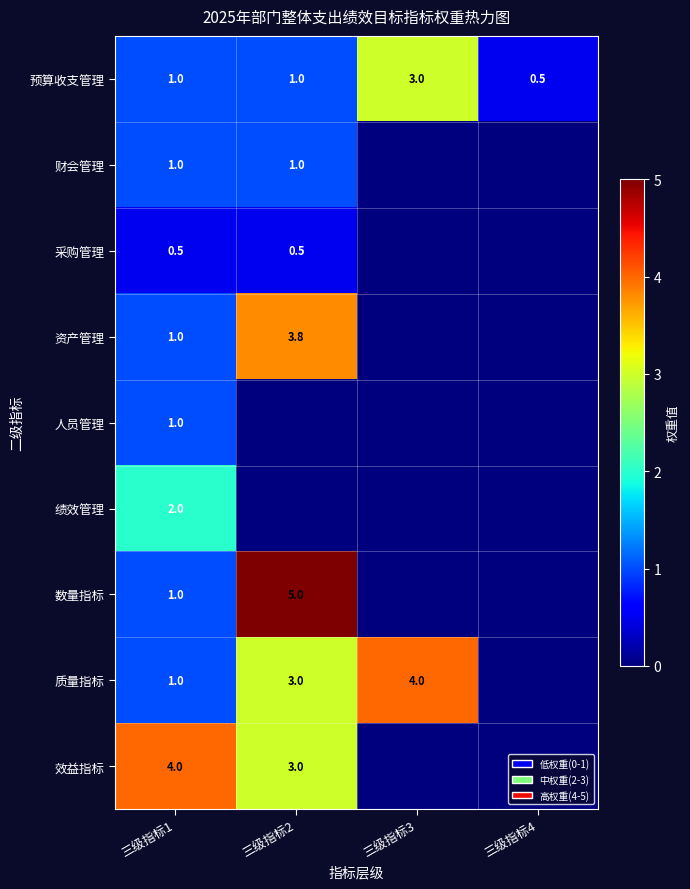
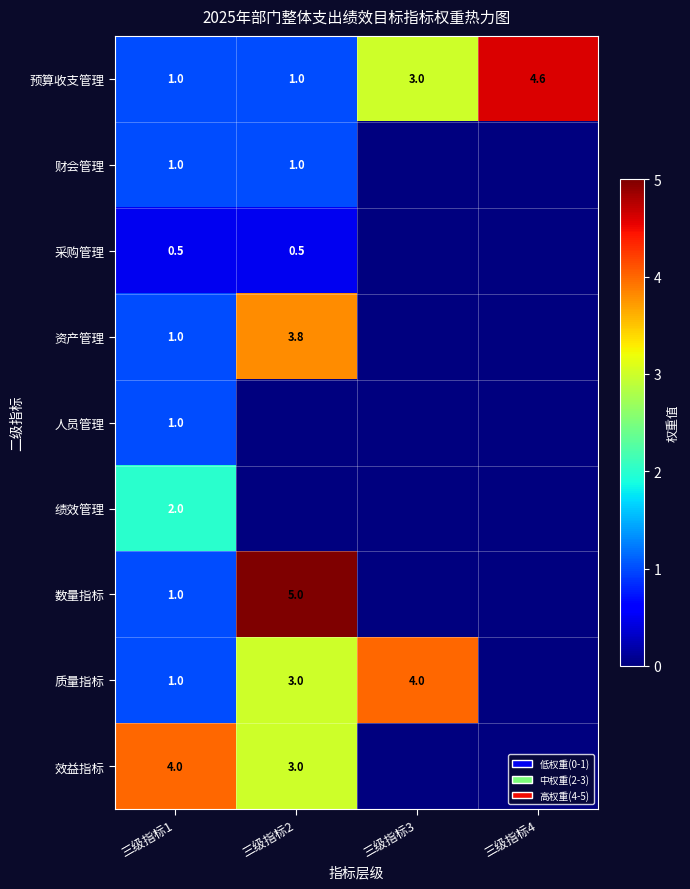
  {
    "预算收支管理": {
      "三级指标1": 1.0,
      "三级指标2": 1.0,
      "三级指标3": 3.0,
-     "三级指标4": 0.5
+     "三级指标4": 4.6
    },
    "财会管理": {
      "三级指标1": 1.0,
      "三级指标2": 1.0
    },
    "采购管理": {
      "三级指标1": 0.5,
      "三级指标2": 0.5
    },
    "资产管理": {
      "三级指标1": 1.0,
      "三级指标2": 3.8
    },
    "人员管理": {
      "三级指标1": 1.0
    },
    "绩效管理": {
      "三级指标1": 2.0
    },
    "数量指标": {
      "三级指标1": 1.0,
      "三级指标2": 5.0
    },
    "质量指标": {
      "三级指标1": 1.0,
      "三级指标2": 3.0,
      "三级指标3": 4.0
    },
    "效益指标": {
      "三级指标1": 4.0,
      "三级指标2": 3.0
    }
  }
